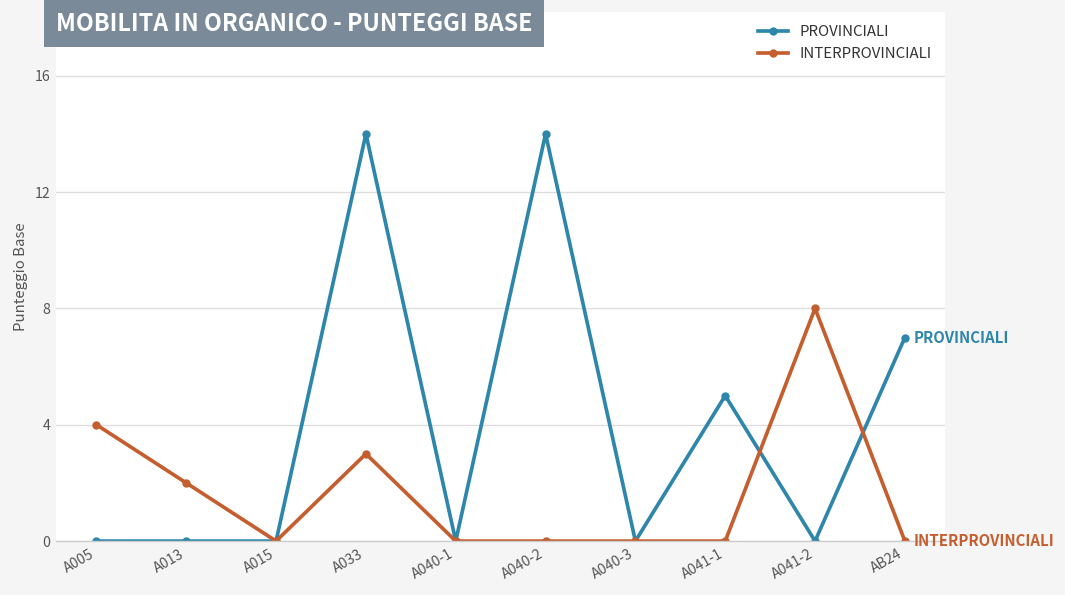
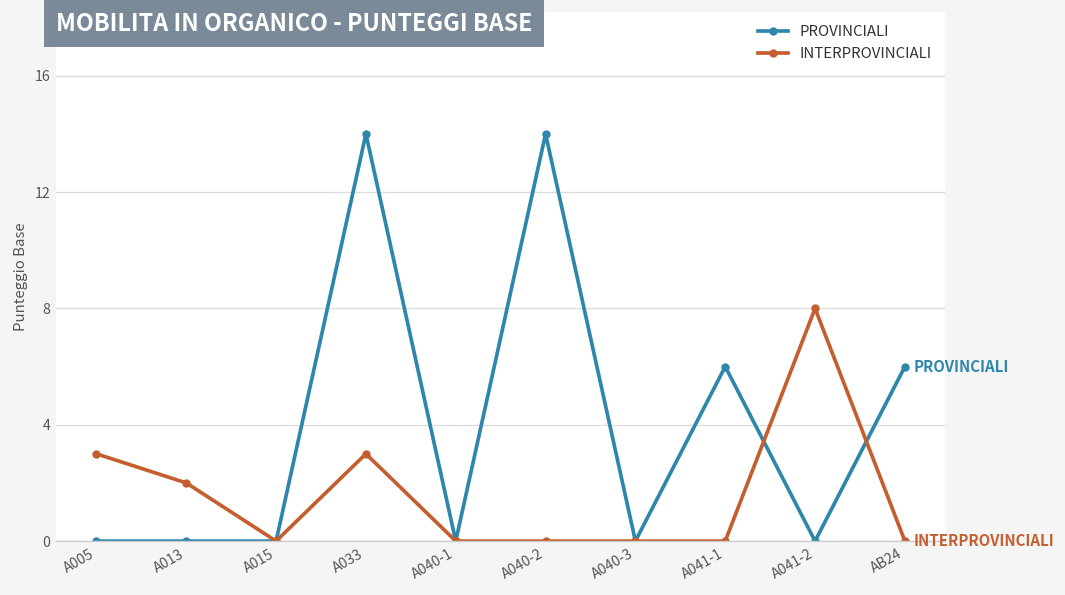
  {
    "PROVINCIALI": {
      "A005": 0,
      "A013": 0,
      "A033": 14,
      "A040-2": 14,
-     "A041-1": 5,
+     "A041-1": 6,
      "A041-2": 0,
-     "AB24": 7
+     "AB24": 6
    },
    "INTERPROVINCIALI": {
-     "A005": 4,
+     "A005": 3,
      "A013": 2,
      "A033": 3,
      "A040-2": 0,
      "A041-1": 0,
      "A041-2": 8,
      "AB24": 0
    }
  }
